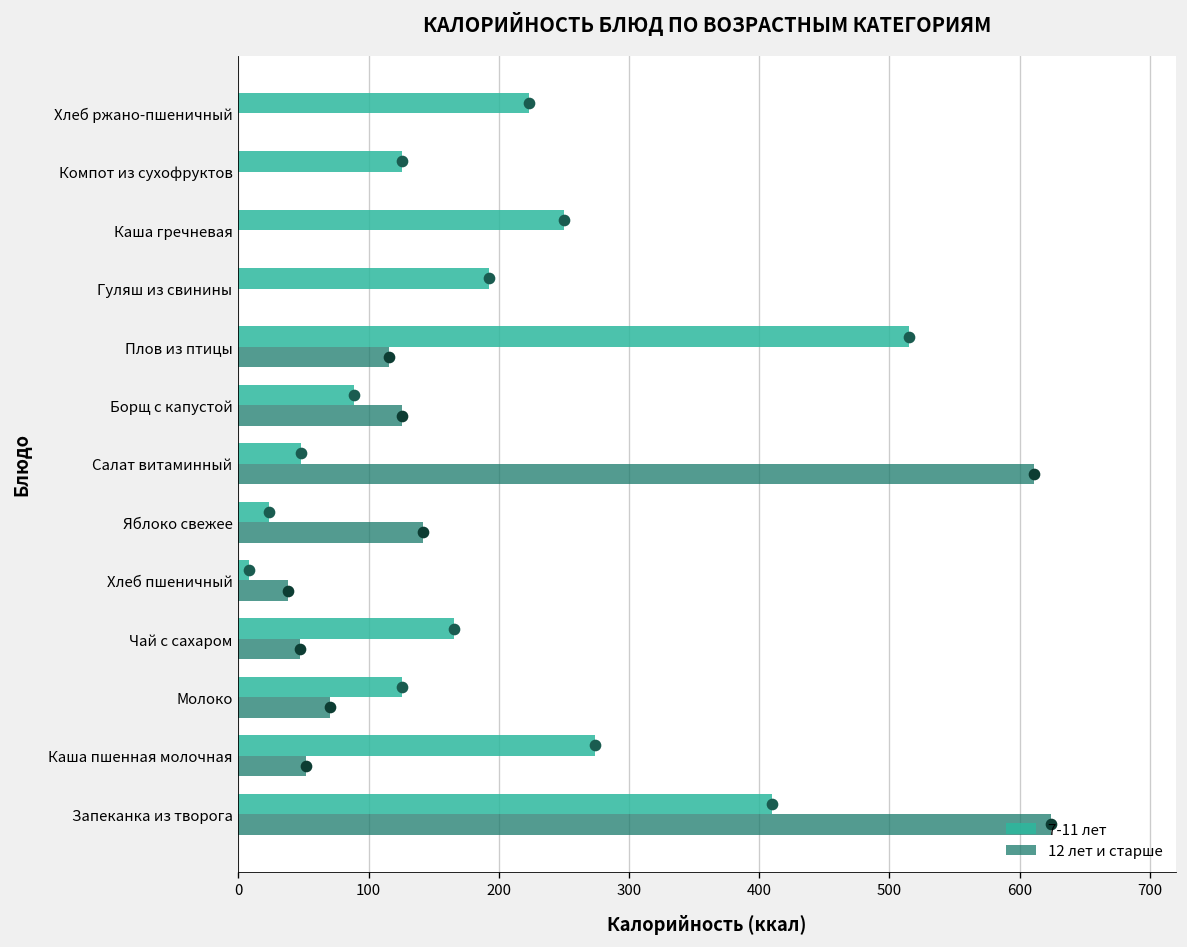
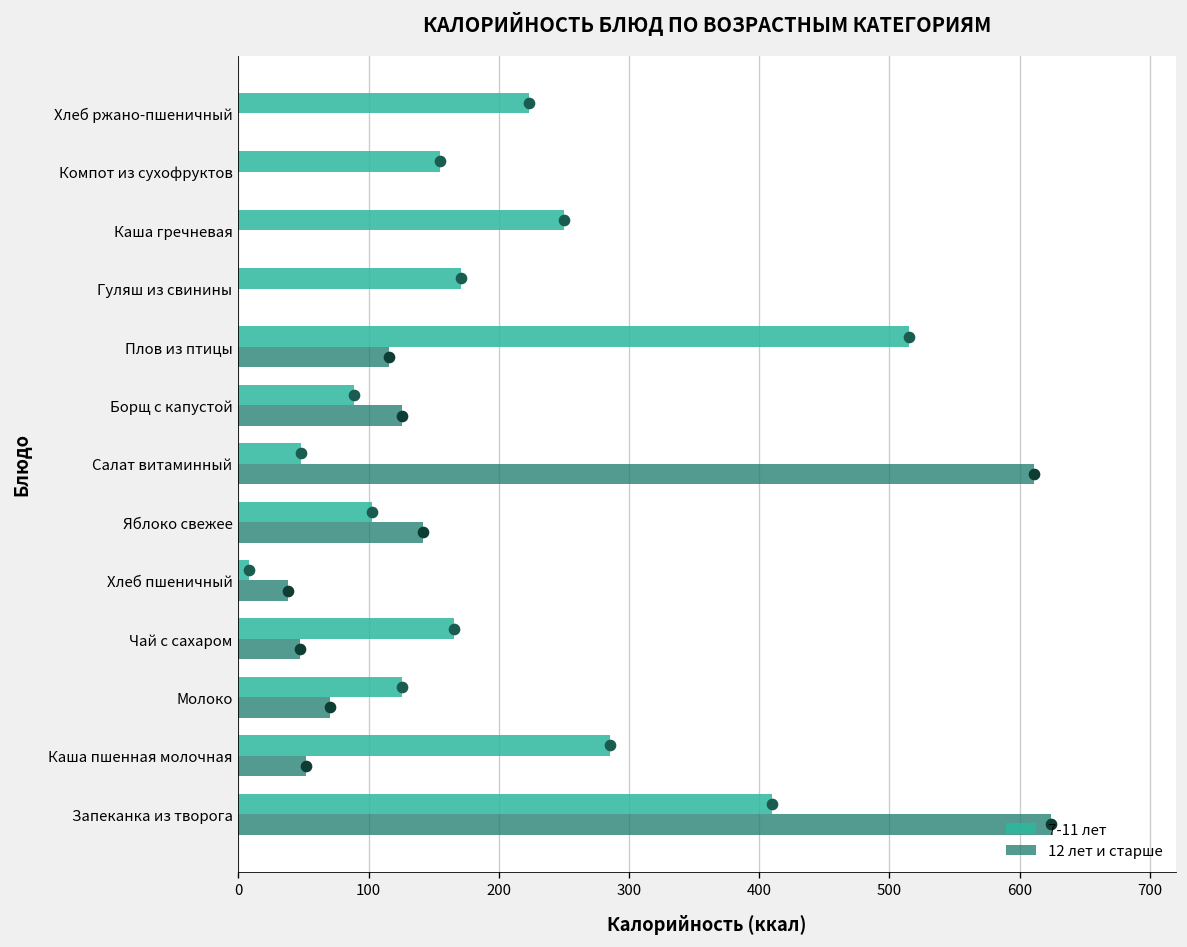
  {
    "7-11 лет": {
      "Хлеб ржано-пшеничный": 223,
-     "Компот из сухофруктов": 126,
+     "Компот из сухофруктов": 154,
      "Каша гречневая": 250,
-     "Гуляш из свинины": 193,
+     "Гуляш из свинины": 171,
      "Плов из птицы": 515,
      "Борщ с капустой": 88,
      "Салат витаминный": 48,
-     "Яблоко свежее": 24,
+     "Яблоко свежее": 102,
      "Хлеб пшеничный": 8,
      "Чай с сахаром": 165,
      "Молоко": 126,
-     "Каша пшенная молочная": 274,
+     "Каша пшенная молочная": 285,
      "Запеканка из творога": 410
    }
  }
